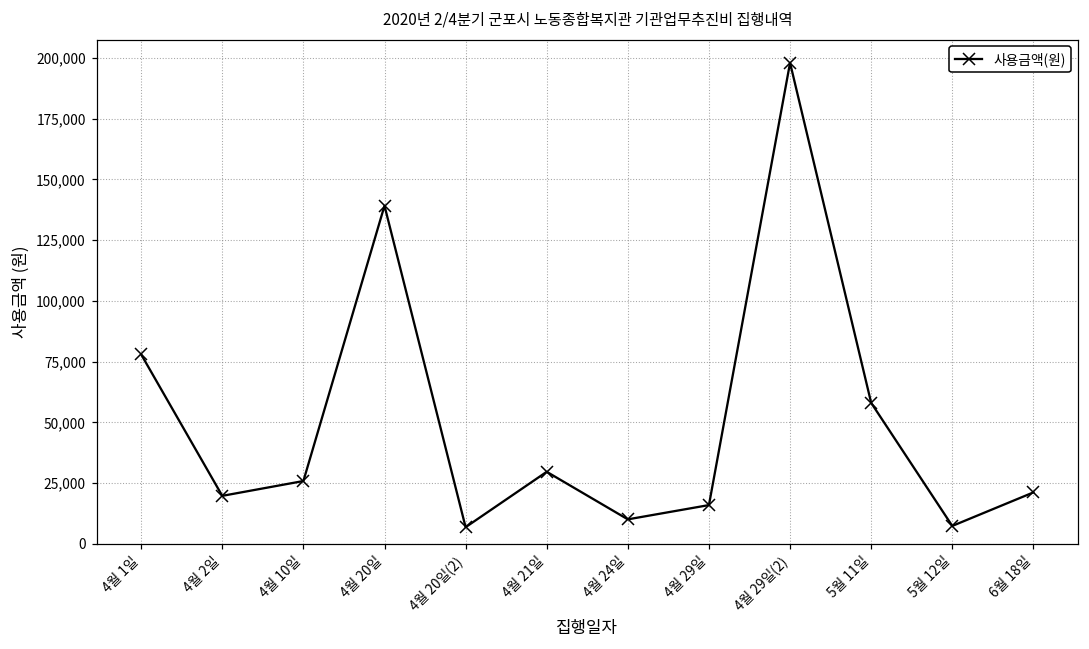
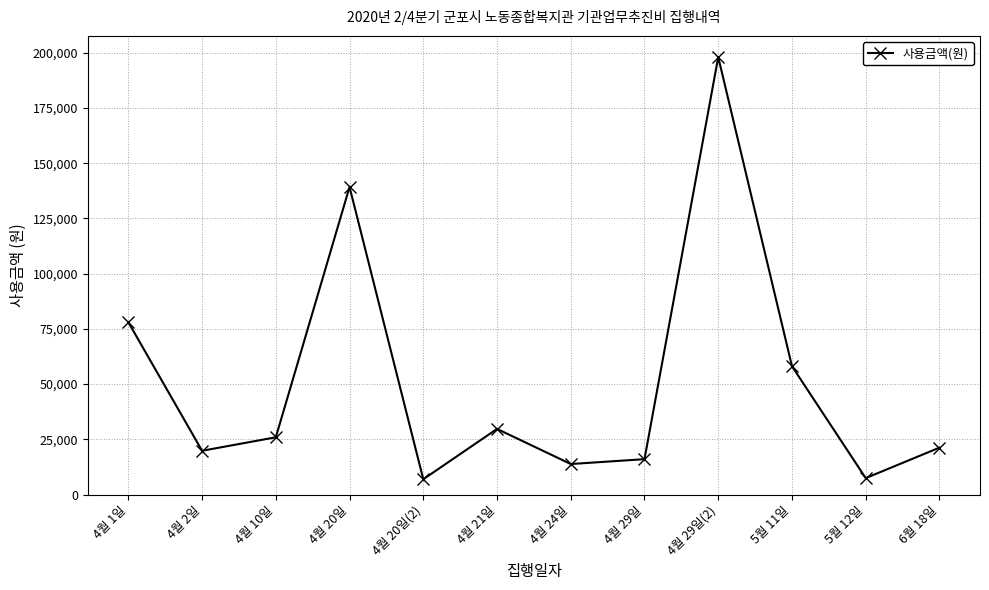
  {
    "4월 1일": "78,000",
    "4월 2일": "20,000",
    "4월 10일": "26,000",
    "4월 20일": "139,000",
    "4월 20일(2)": "7,000",
    "4월 21일": "30,000",
-   "4월 24일": "10,000",
+   "4월 24일": "14,000",
    "4월 29일": "16,000",
    "4월 29일(2)": "198,000",
    "5월 11일": "58,000",
    "5월 12일": "7,000",
    "6월 18일": "21,000"
  }
